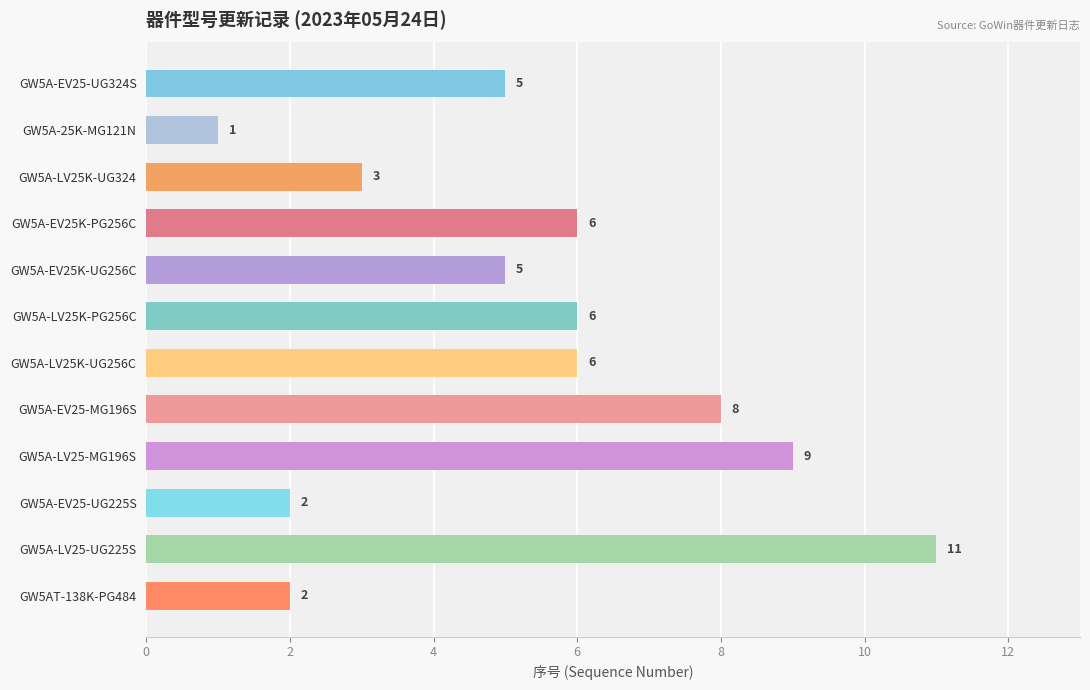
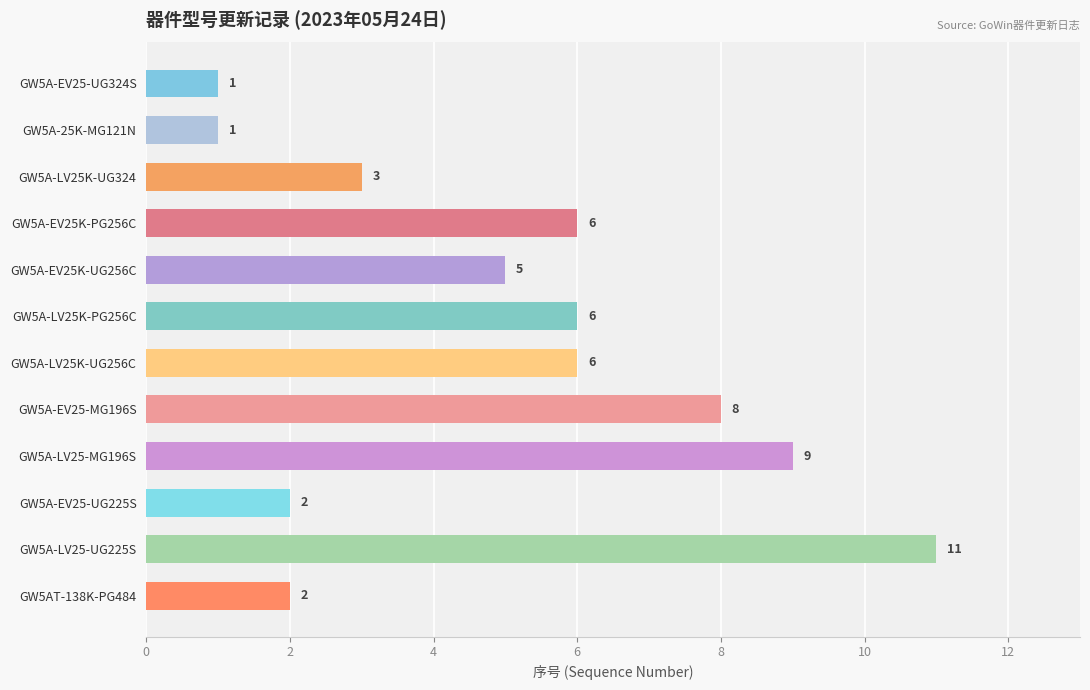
  {
-   "GW5A-EV25-UG324S": 5,
+   "GW5A-EV25-UG324S": 1,
    "GW5A-25K-MG121N": 1,
    "GW5A-LV25K-UG324": 3,
    "GW5A-EV25K-PG256C": 6,
    "GW5A-EV25K-UG256C": 5,
    "GW5A-LV25K-PG256C": 6,
    "GW5A-LV25K-UG256C": 6,
    "GW5A-EV25-MG196S": 8,
    "GW5A-LV25-MG196S": 9,
    "GW5A-EV25-UG225S": 2,
    "GW5A-LV25-UG225S": 11,
    "GW5AT-138K-PG484": 2
  }
